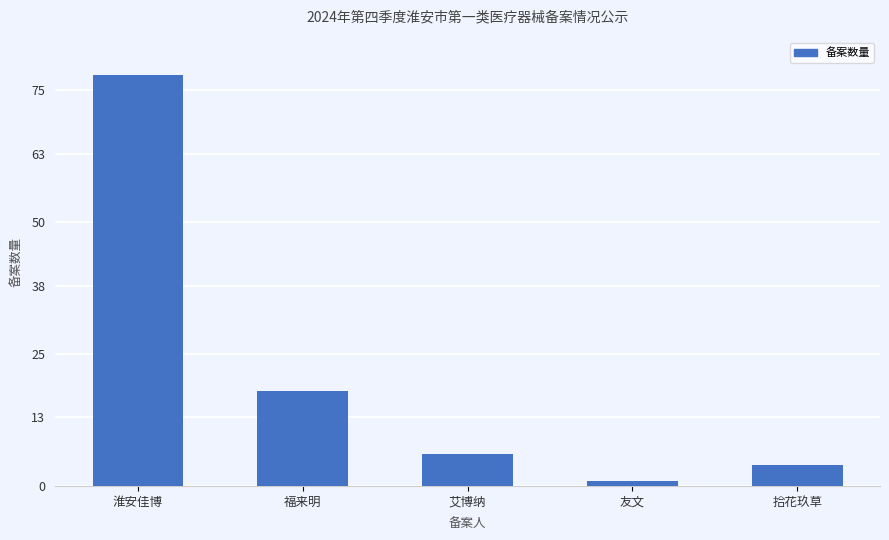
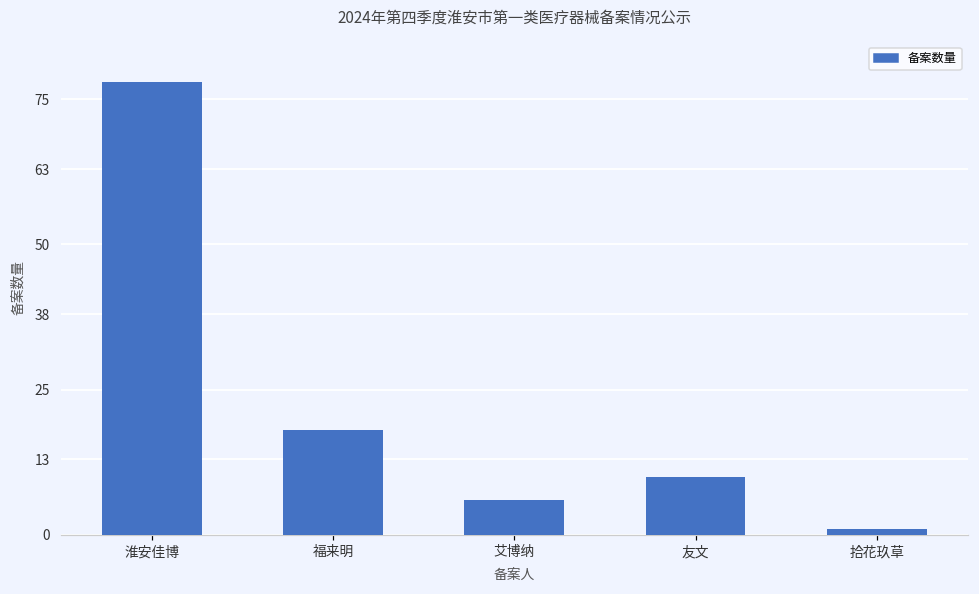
  {
    "淮安佳博": 78,
    "福来明": 18,
    "艾博纳": 6,
-   "友文": 1,
-   "拾花玖草": 4
+   "友文": 10,
+   "拾花玖草": 1
  }
